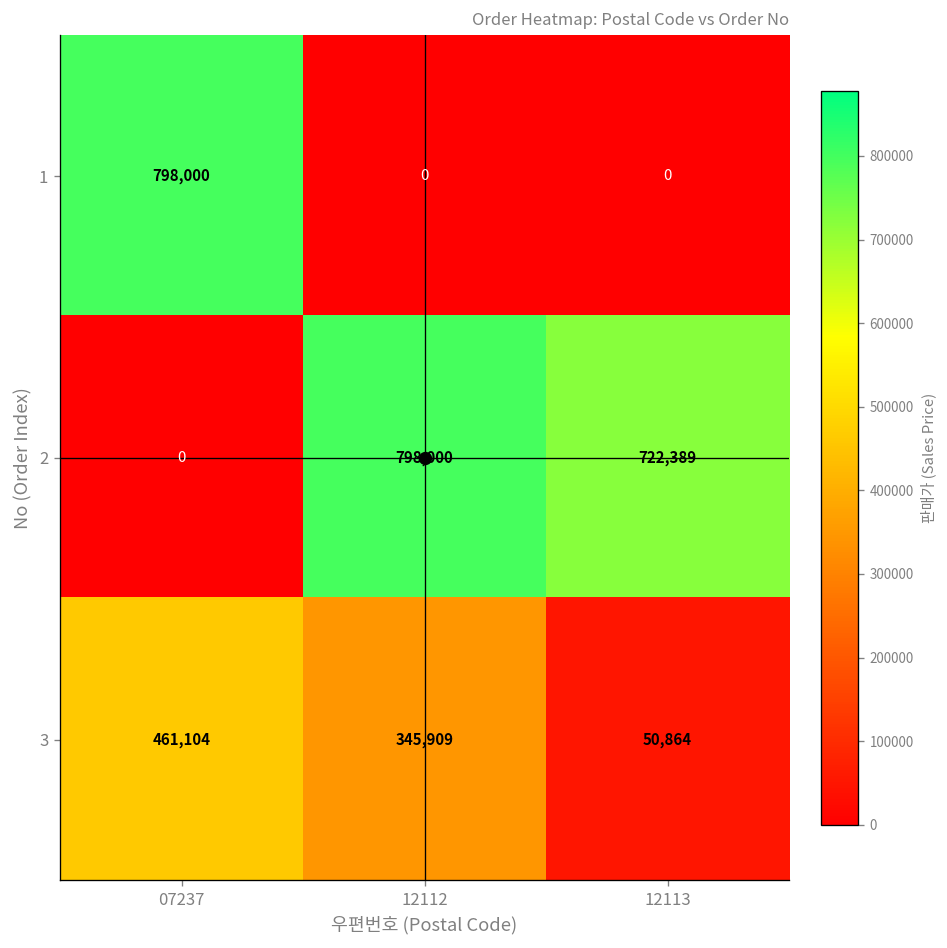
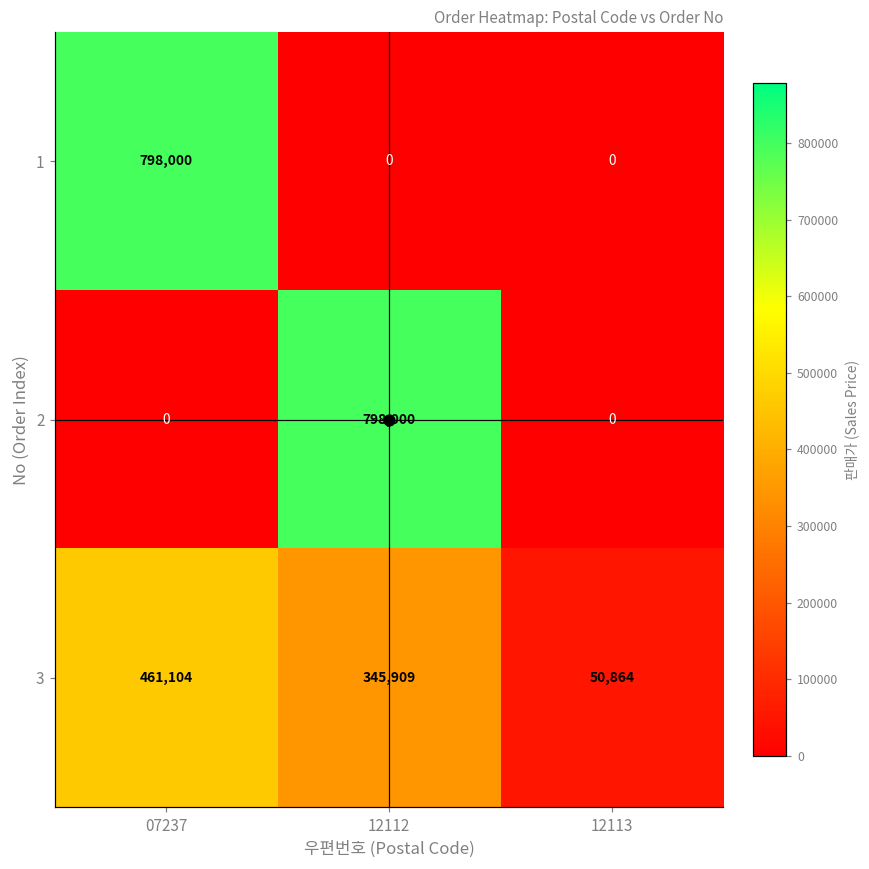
  {
    "1": {
      "07237": "798,000",
      "12112": "0",
      "12113": "0"
    },
    "2": {
      "07237": "0",
-     "12113": "722,389"
+     "12113": "0"
    },
    "3": {
      "07237": "461,104",
      "12112": "345,909",
      "12113": "50,864"
    }
  }
